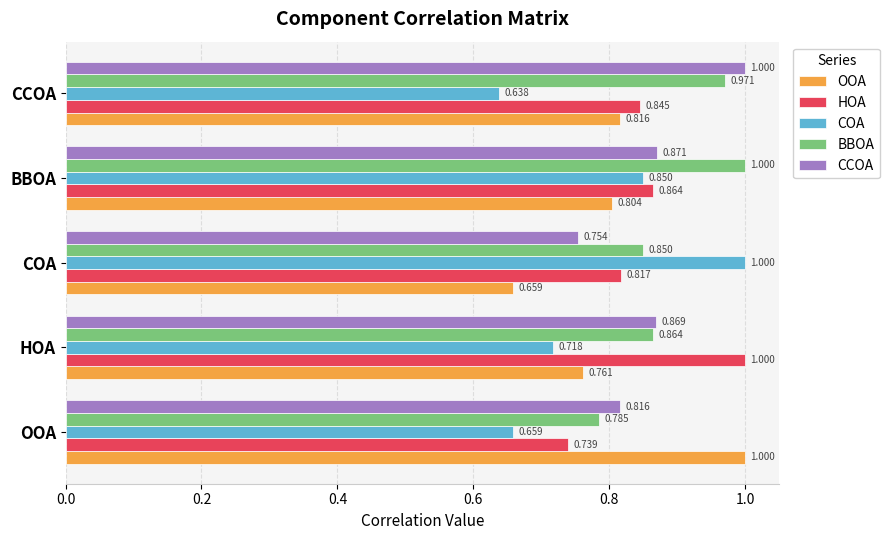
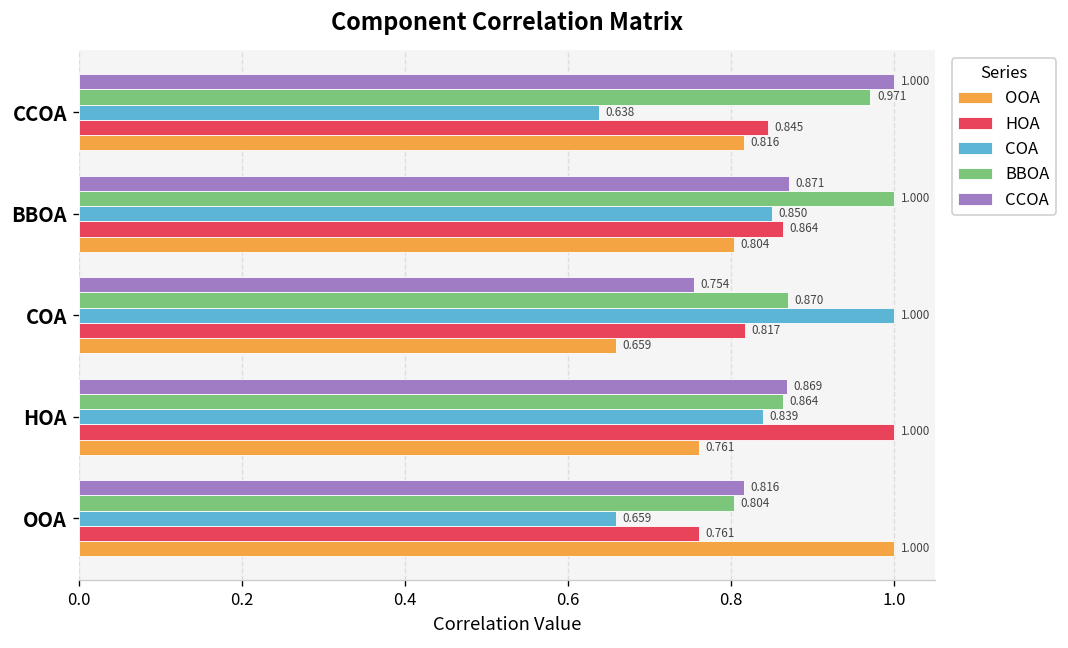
  {
    "OOA": {
      "CCOA": 0.816,
      "BBOA": 0.804,
      "COA": 0.659,
      "HOA": 0.761,
      "OOA": 1.000
    },
    "HOA": {
      "CCOA": 0.845,
      "BBOA": 0.864,
      "COA": 0.817,
      "HOA": 1.000,
-     "OOA": 0.739
+     "OOA": 0.761
    },
    "COA": {
      "CCOA": 0.638,
      "BBOA": 0.850,
      "COA": 1.000,
-     "HOA": 0.718,
+     "HOA": 0.839,
      "OOA": 0.659
    },
    "BBOA": {
      "CCOA": 0.971,
      "BBOA": 1.000,
-     "COA": 0.850,
+     "COA": 0.870,
      "HOA": 0.864,
-     "OOA": 0.785
+     "OOA": 0.804
    },
    "CCOA": {
      "CCOA": 1.000,
      "BBOA": 0.871,
      "COA": 0.754,
      "HOA": 0.869,
      "OOA": 0.816
    }
  }
